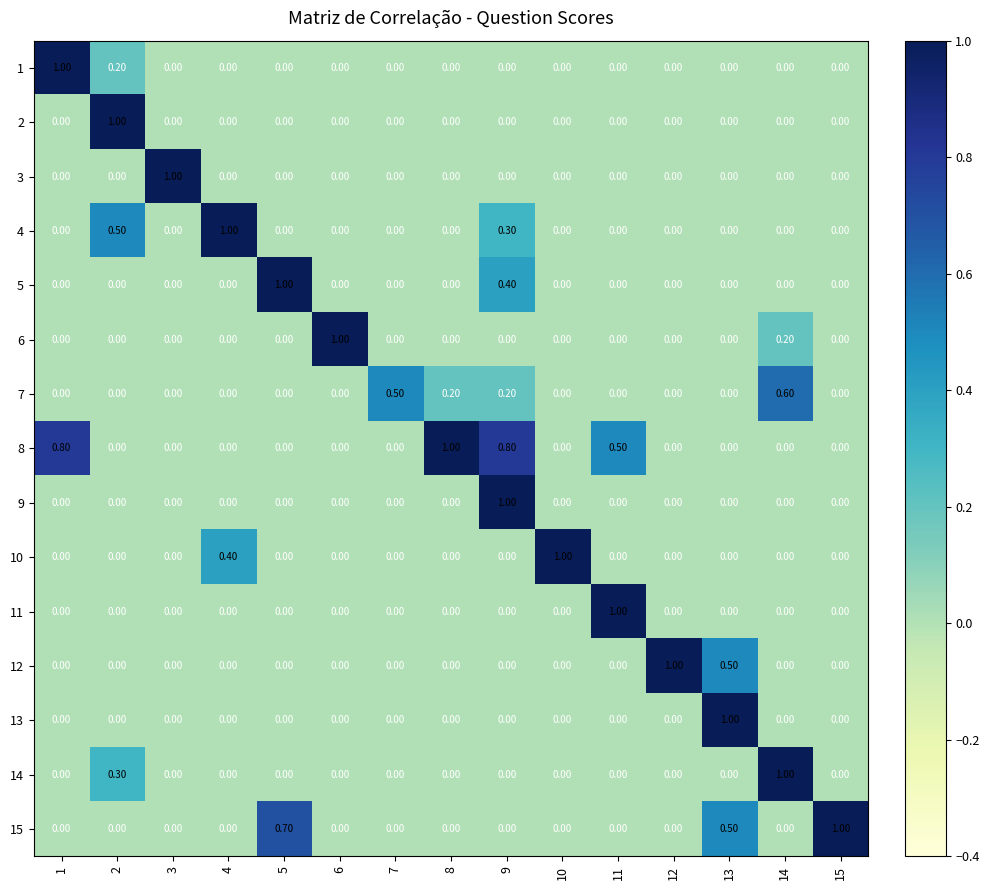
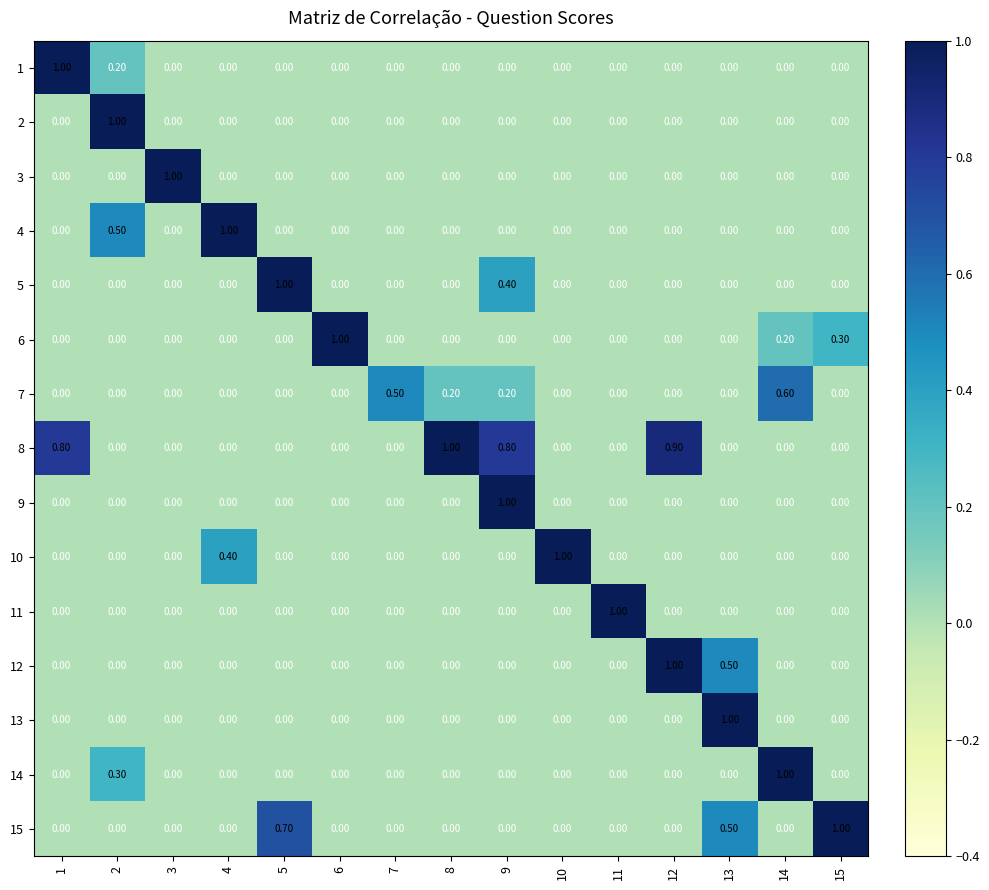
  {
    "4": {
      "1": 0.00,
      "2": 0.50,
      "3": 0.00,
      "4": 1.00,
      "5": 0.00,
      "6": 0.00,
      "7": 0.00,
      "8": 0.00,
-     "9": 0.30,
+     "9": 0.00,
      "10": 0.00,
      "11": 0.00,
      "12": 0.00,
      "13": 0.00,
      "14": 0.00,
      "15": 0.00
    },
    "6": {
      "1": 0.00,
      "2": 0.00,
      "3": 0.00,
      "4": 0.00,
      "5": 0.00,
      "6": 1.00,
      "7": 0.00,
      "8": 0.00,
      "9": 0.00,
      "10": 0.00,
      "11": 0.00,
      "12": 0.00,
      "13": 0.00,
      "14": 0.20,
-     "15": 0.00
+     "15": 0.30
    },
    "8": {
      "1": 0.80,
      "2": 0.00,
      "3": 0.00,
      "4": 0.00,
      "5": 0.00,
      "6": 0.00,
      "7": 0.00,
      "8": 1.00,
      "9": 0.80,
      "10": 0.00,
-     "11": 0.50,
-     "12": 0.00,
+     "11": 0.00,
+     "12": 0.90,
      "13": 0.00,
      "14": 0.00,
      "15": 0.00
    }
  }
